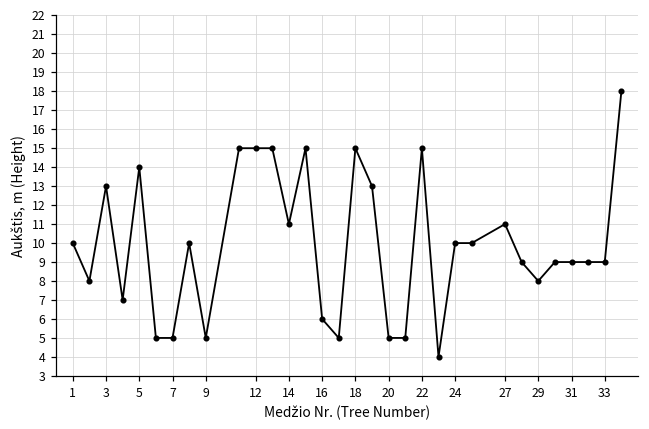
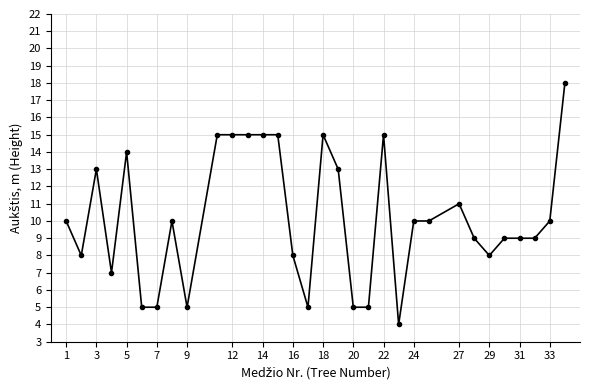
  {
    "1": 10,
    "3": 13,
    "5": 14,
    "7": 5,
    "9": 5,
    "12": 15,
-   "14": 11,
-   "16": 6,
+   "14": 15,
+   "16": 8,
    "18": 15,
    "20": 5,
    "22": 15,
    "24": 10,
    "27": 11,
    "29": 8,
    "31": 9,
-   "33": 9
+   "33": 10
  }
